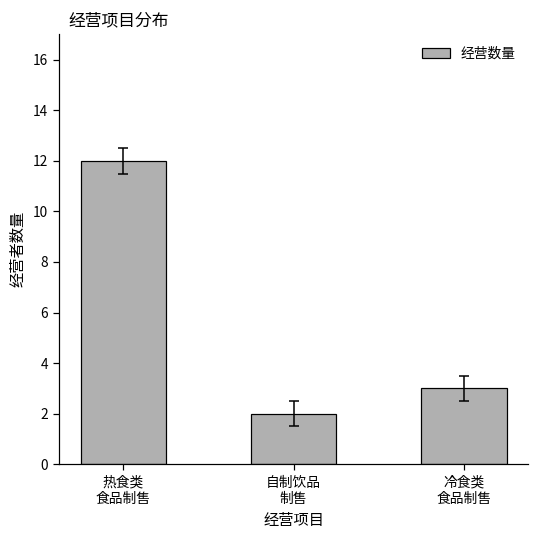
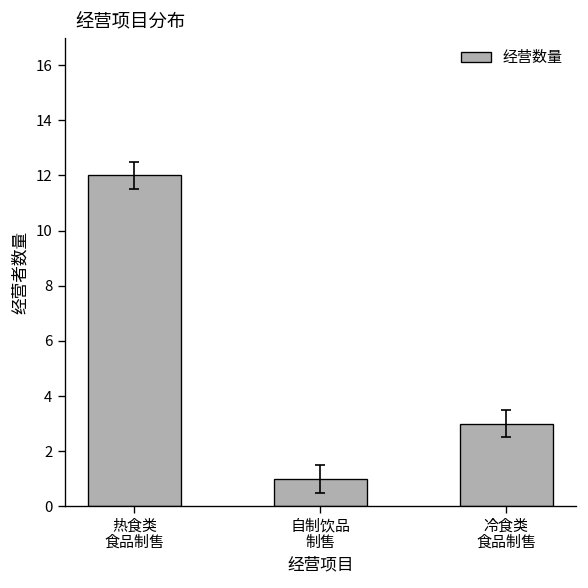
  {
    "经营数量": {
      "热食类 食品制售": 12,
-     "自制饮品 制售": 2,
+     "自制饮品 制售": 1,
      "冷食类 食品制售": 3
    }
  }
